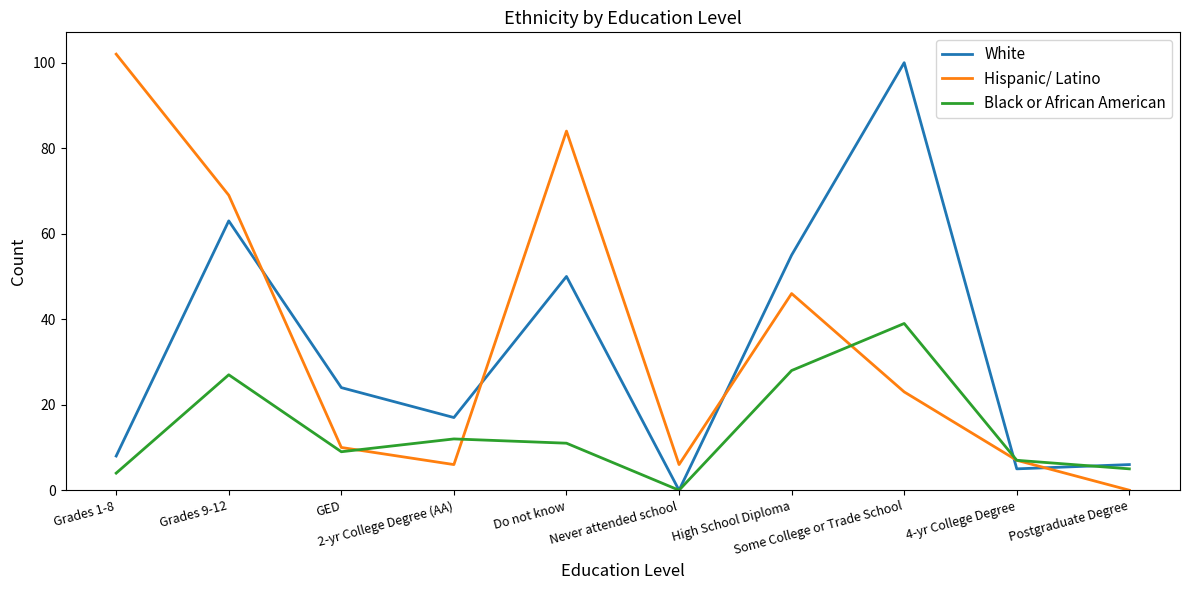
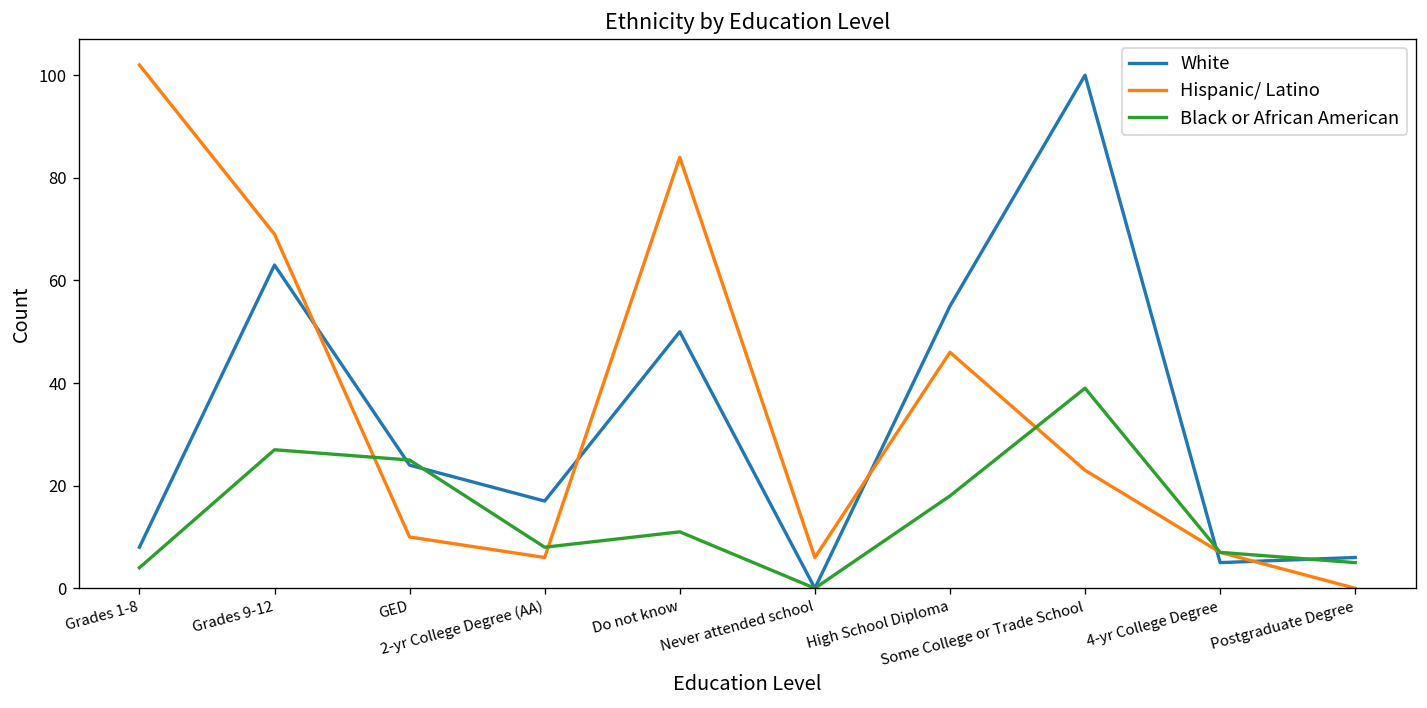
  {
    "White": {
      "Grades 1-8": 8,
      "Grades 9-12": 63,
      "GED": 24,
      "2-yr College Degree (AA)": 17,
      "Do not know": 50,
      "High School Diploma": 55,
      "Some College or Trade School": 100,
      "4-yr College Degree": 5,
      "Postgraduate Degree": 6
    },
    "Hispanic/ Latino": {
      "Grades 1-8": 102,
      "Grades 9-12": 69,
      "GED": 10,
      "2-yr College Degree (AA)": 6,
      "Do not know": 84,
      "Never attended school": 6,
      "High School Diploma": 46,
      "Some College or Trade School": 23,
      "Postgraduate Degree": 0
    },
    "Black or African American": {
      "Grades 1-8": 4,
      "Grades 9-12": 27,
-     "GED": 9,
-     "2-yr College Degree (AA)": 12,
+     "GED": 25,
+     "2-yr College Degree (AA)": 8,
      "Do not know": 11,
-     "High School Diploma": 28,
+     "High School Diploma": 18,
      "Some College or Trade School": 39,
      "Postgraduate Degree": 5
    }
  }
